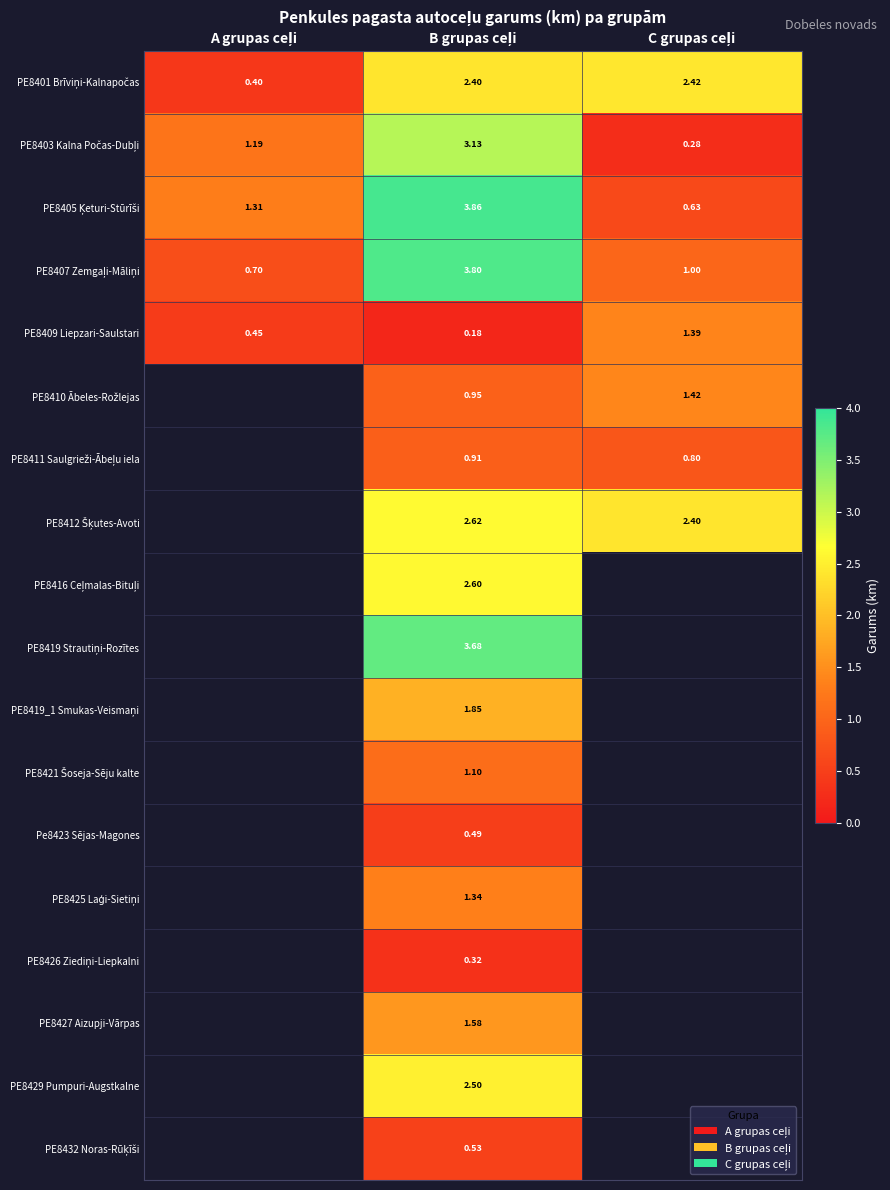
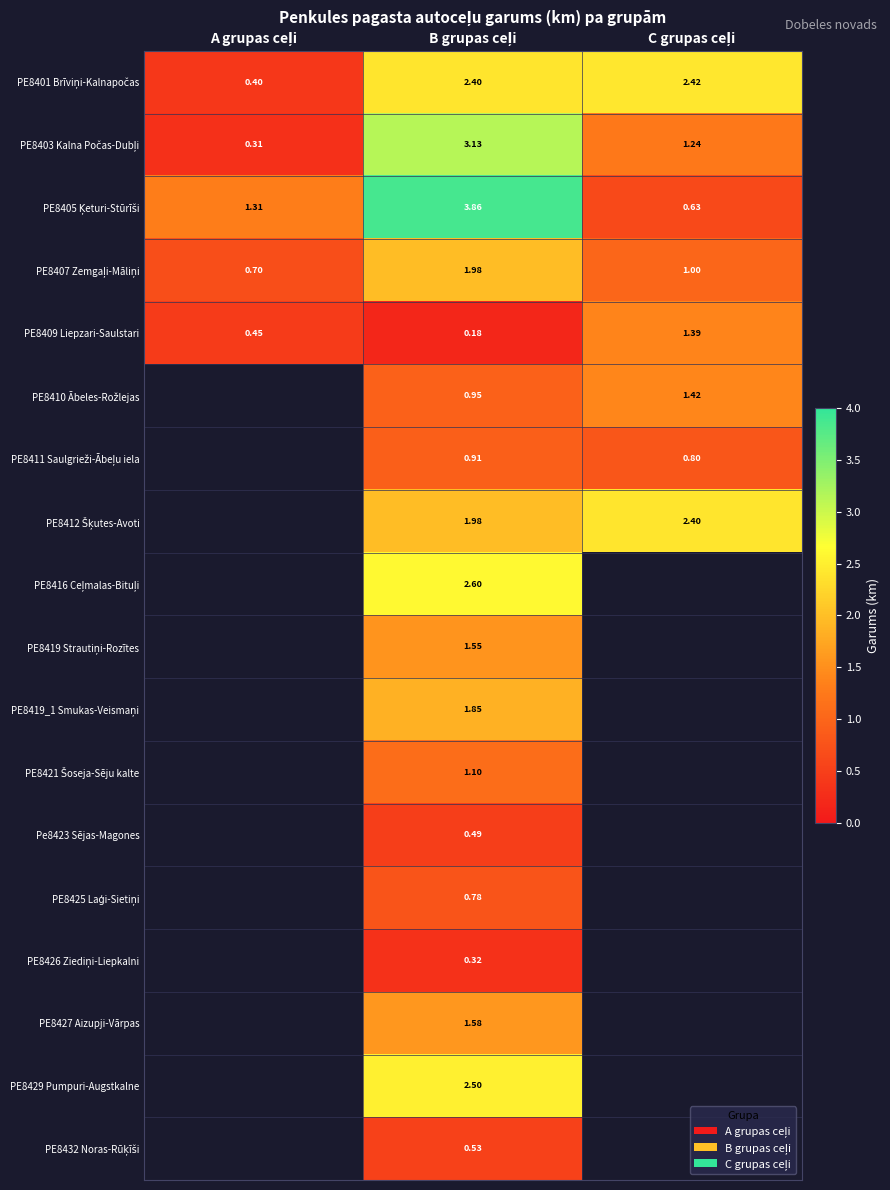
  {
    "PE8401 Brīviņi-Kalnapočas": {
      "A grupas ceļi": 0.40,
      "B grupas ceļi": 2.40,
      "C grupas ceļi": 2.42
    },
    "PE8403 Kalna Počas-Dubļi": {
-     "A grupas ceļi": 1.19,
+     "A grupas ceļi": 0.31,
      "B grupas ceļi": 3.13,
-     "C grupas ceļi": 0.28
+     "C grupas ceļi": 1.24
    },
    "PE8405 Ķeturi-Stūrīši": {
      "A grupas ceļi": 1.31,
      "B grupas ceļi": 3.86,
      "C grupas ceļi": 0.63
    },
    "PE8407 Zemgaļi-Māliņi": {
      "A grupas ceļi": 0.70,
-     "B grupas ceļi": 3.80,
+     "B grupas ceļi": 1.98,
      "C grupas ceļi": 1.00
    },
    "PE8409 Liepzari-Saulstari": {
      "A grupas ceļi": 0.45,
      "B grupas ceļi": 0.18,
      "C grupas ceļi": 1.39
    },
    "PE8410 Ābeles-Rožlejas": {
      "B grupas ceļi": 0.95,
      "C grupas ceļi": 1.42
    },
    "PE8411 Saulgrieži-Ābeļu iela": {
      "B grupas ceļi": 0.91,
      "C grupas ceļi": 0.80
    },
    "PE8412 Šķutes-Avoti": {
-     "B grupas ceļi": 2.62,
+     "B grupas ceļi": 1.98,
      "C grupas ceļi": 2.40
    },
    "PE8416 Ceļmalas-Bituļi": {
      "B grupas ceļi": 2.60
    },
    "PE8419 Strautiņi-Rozītes": {
-     "B grupas ceļi": 3.68
+     "B grupas ceļi": 1.55
    },
    "PE8419_1 Smukas-Veismaņi": {
      "B grupas ceļi": 1.85
    },
    "PE8421 Šoseja-Sēju kalte": {
      "B grupas ceļi": 1.10
    },
    "Pe8423 Sējas-Magones": {
      "B grupas ceļi": 0.49
    },
    "PE8425 Laģi-Sietiņi": {
-     "B grupas ceļi": 1.34
+     "B grupas ceļi": 0.78
    },
    "PE8426 Ziediņi-Liepkalni": {
      "B grupas ceļi": 0.32
    },
    "PE8427 Aizupji-Vārpas": {
      "B grupas ceļi": 1.58
    },
    "PE8429 Pumpuri-Augstkalne": {
      "B grupas ceļi": 2.50
    },
    "PE8432 Noras-Rūķīši": {
      "B grupas ceļi": 0.53
    }
  }
